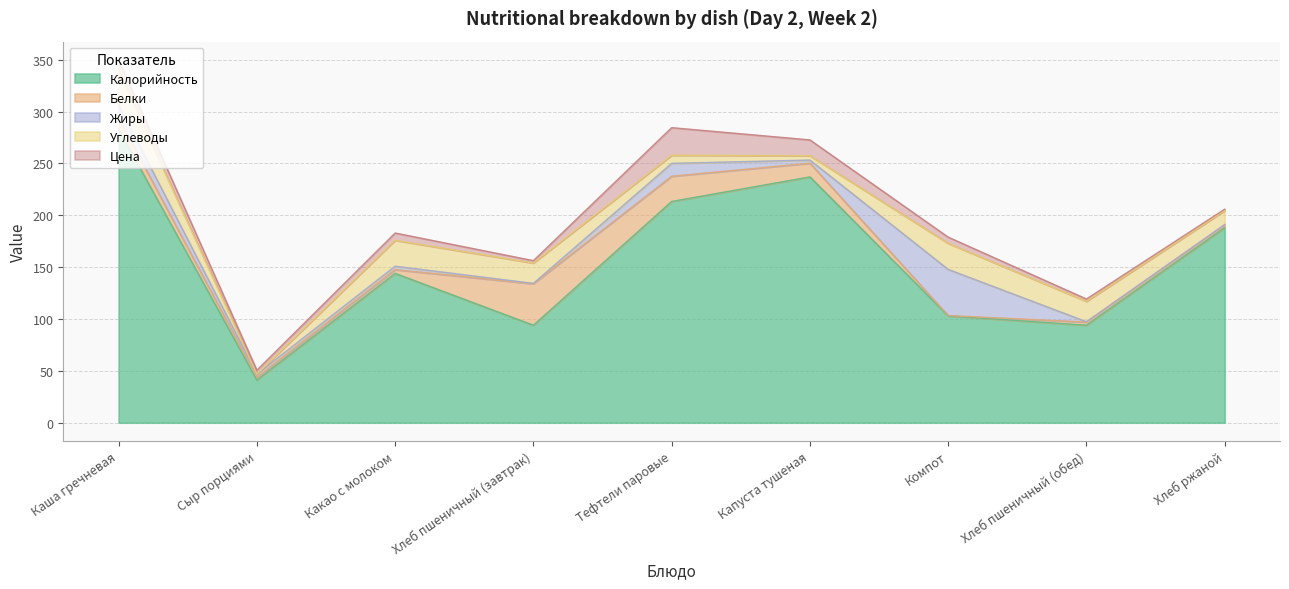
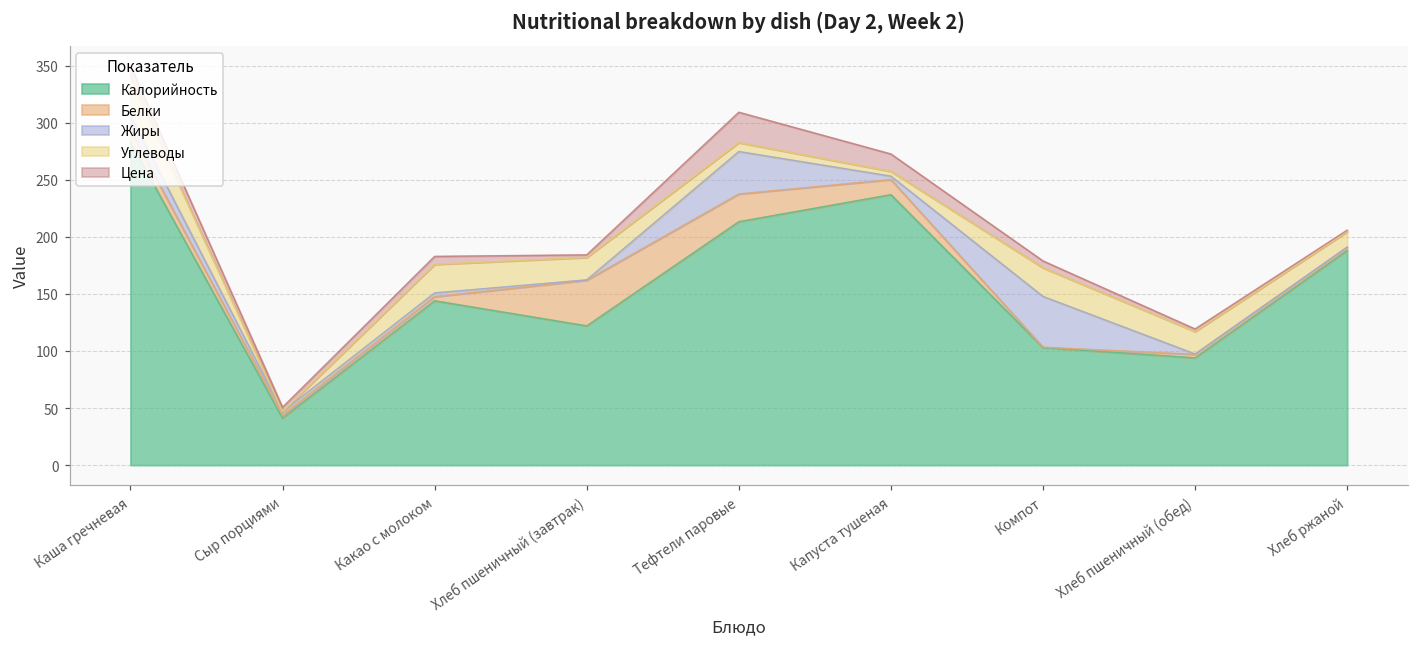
  {
    "Калорийность": {
      "Сыр порциями": 41,
      "Какао с молоком": 144,
-     "Хлеб пшеничный (завтрак)": 94,
+     "Хлеб пшеничный (завтрак)": 122,
      "Тефтели паровые": 213,
      "Капуста тушеная": 237,
      "Хлеб пшеничный (обед)": 94,
      "Хлеб ржаной": 188
    },
    "Жиры": {
      "Какао с молоком": 3,
-     "Тефтели паровые": 12,
+     "Тефтели паровые": 37,
      "Капуста тушеная": 3,
      "Компот": 45
    }
  }
